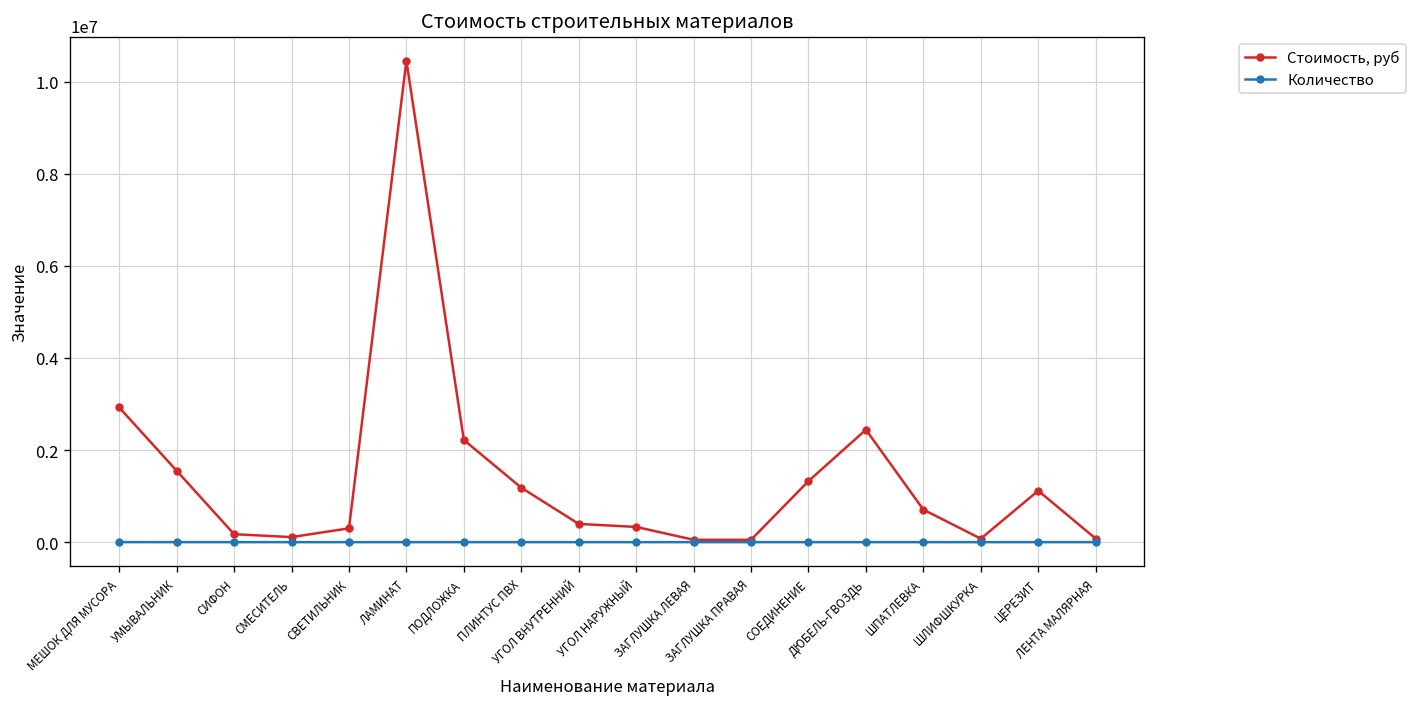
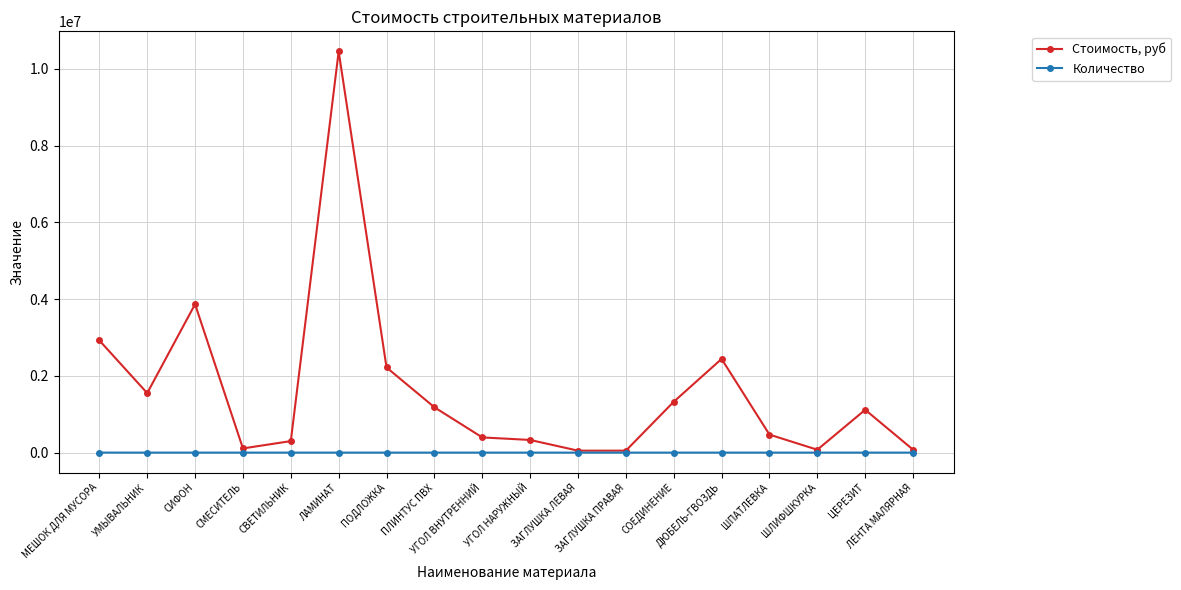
  {
    "Стоимость, руб": {
      "МЕШОК ДЛЯ МУСОРА": 2900000,
      "УМЫВАЛЬНИК": 1600000,
-     "СИФОН": 200000,
+     "СИФОН": 3900000,
      "СМЕСИТЕЛЬ": 100000,
      "СВЕТИЛЬНИК": 300000,
      "ЛАМИНАТ": 10500000,
      "ПОДЛОЖКА": 2200000,
      "ПЛИНТУС ПВХ": 1200000,
      "УГОЛ ВНУТРЕННИЙ": 400000,
      "УГОЛ НАРУЖНЫЙ": 300000,
      "СОЕДИНЕНИЕ": 1300000,
      "ДЮБЕЛЬ-ГВОЗДЬ": 2400000,
-     "ШПАТЛЕВКА": 700000,
+     "ШПАТЛЕВКА": 500000,
      "ШЛИФШКУРКА": 100000,
      "ЦЕРЕЗИТ": 1100000,
      "ЛЕНТА МАЛЯРНАЯ": 100000
    },
    "Количество": {
      "МЕШОК ДЛЯ МУСОРА": 0,
      "УМЫВАЛЬНИК": 0,
      "СИФОН": 0,
      "СМЕСИТЕЛЬ": 0,
      "СВЕТИЛЬНИК": 0,
      "ЛАМИНАТ": 0,
      "ПОДЛОЖКА": 0,
      "ПЛИНТУС ПВХ": 0,
      "УГОЛ ВНУТРЕННИЙ": 0,
      "УГОЛ НАРУЖНЫЙ": 0,
      "СОЕДИНЕНИЕ": 0,
      "ДЮБЕЛЬ-ГВОЗДЬ": 0,
      "ШПАТЛЕВКА": 0,
      "ШЛИФШКУРКА": 0,
      "ЦЕРЕЗИТ": 0,
      "ЛЕНТА МАЛЯРНАЯ": 0
    }
  }
